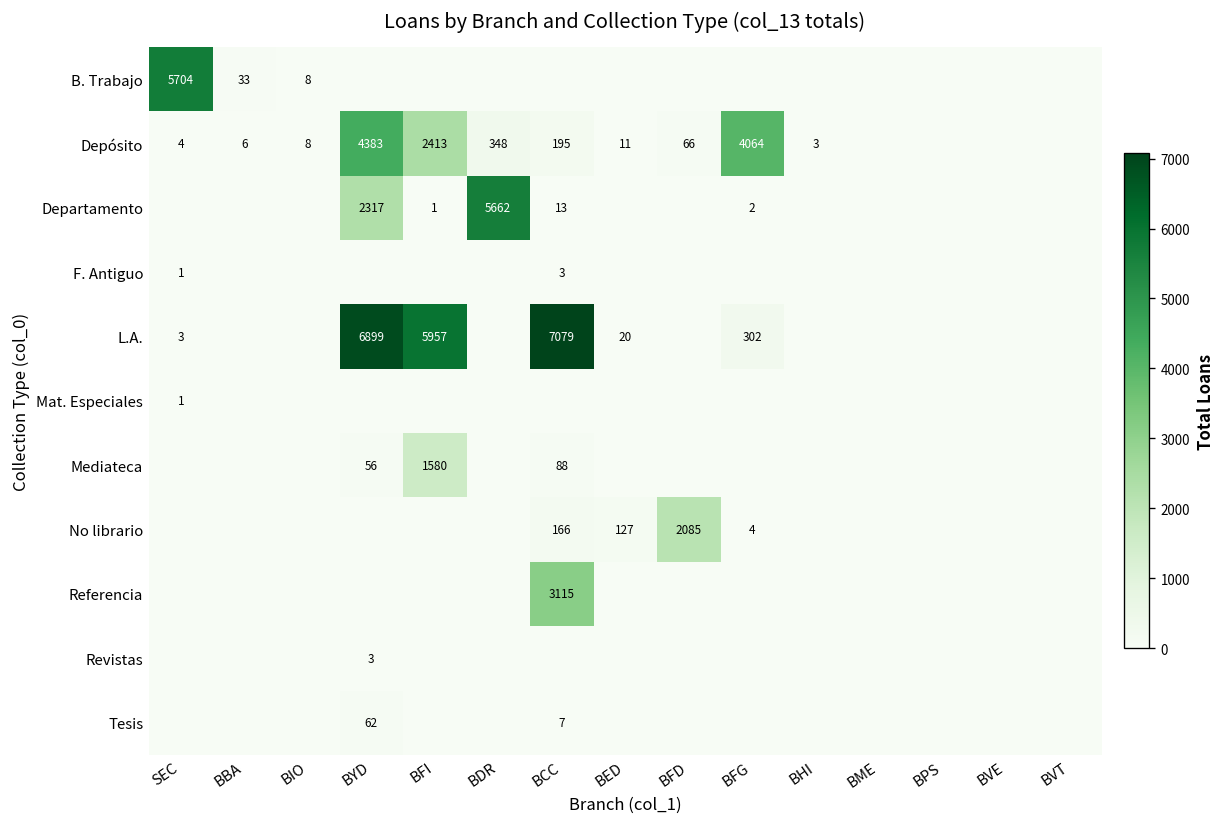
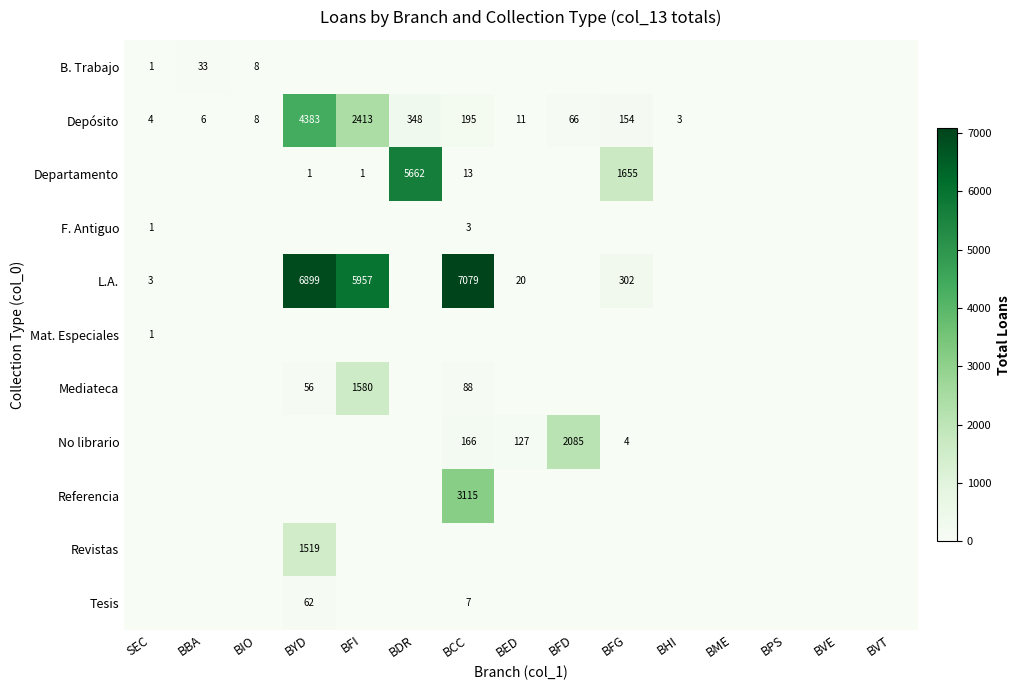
  {
    "B. Trabajo": {
-     "SEC": 5704,
+     "SEC": 1,
      "BBA": 33,
      "BIO": 8
    },
    "Depósito": {
      "SEC": 4,
      "BBA": 6,
      "BIO": 8,
      "BYD": 4383,
      "BFI": 2413,
      "BDR": 348,
      "BCC": 195,
      "BED": 11,
      "BFD": 66,
-     "BFG": 4064,
+     "BFG": 154,
      "BHI": 3
    },
    "Departamento": {
-     "BYD": 2317,
+     "BYD": 1,
      "BFI": 1,
      "BDR": 5662,
      "BCC": 13,
-     "BFG": 2
+     "BFG": 1655
    },
    "F. Antiguo": {
      "SEC": 1,
      "BCC": 3
    },
    "L.A.": {
      "SEC": 3,
      "BYD": 6899,
      "BFI": 5957,
      "BCC": 7079,
      "BED": 20,
      "BFG": 302
    },
    "Mat. Especiales": {
      "SEC": 1
    },
    "Mediateca": {
      "BYD": 56,
      "BFI": 1580,
      "BCC": 88
    },
    "No librario": {
      "BCC": 166,
      "BED": 127,
      "BFD": 2085,
      "BFG": 4
    },
    "Referencia": {
      "BCC": 3115
    },
    "Revistas": {
-     "BYD": 3
+     "BYD": 1519
    },
    "Tesis": {
      "BYD": 62,
      "BCC": 7
    }
  }
